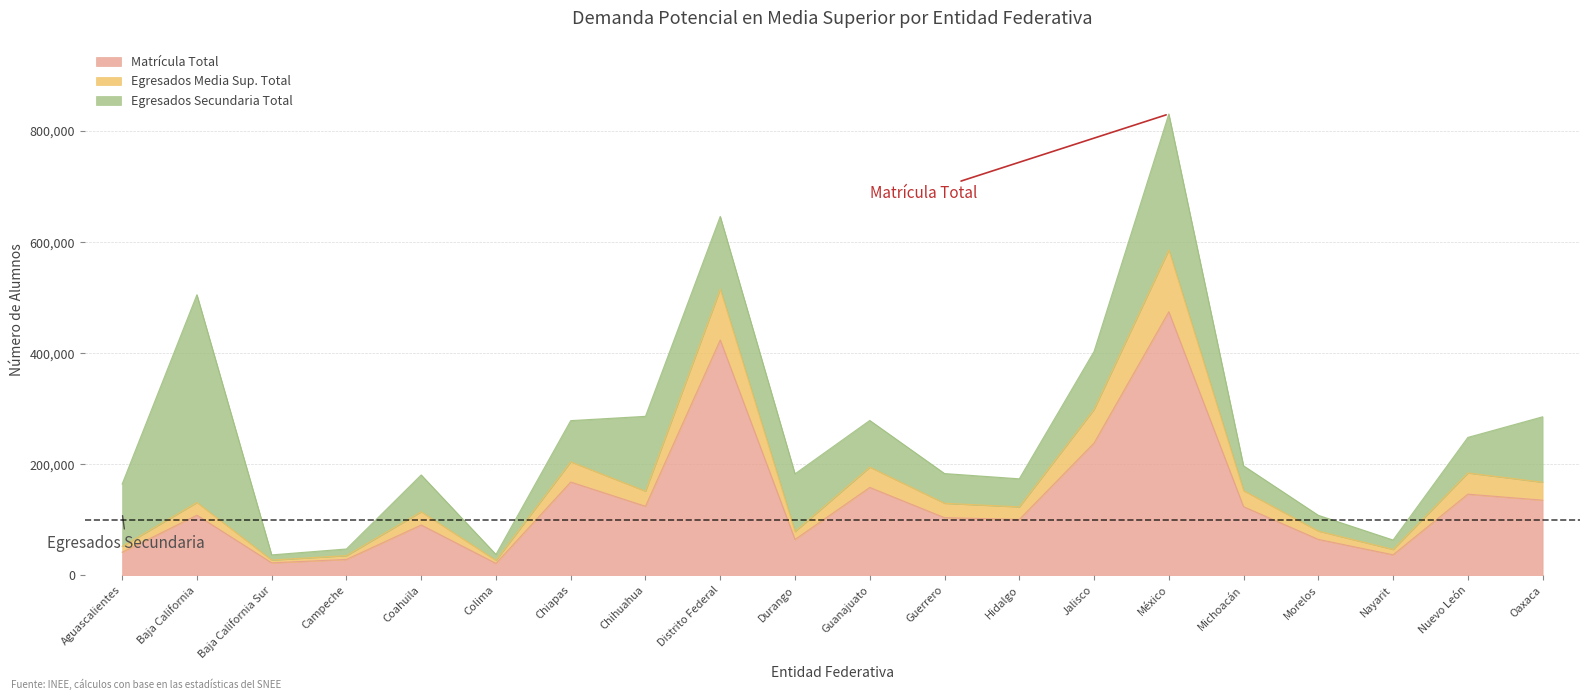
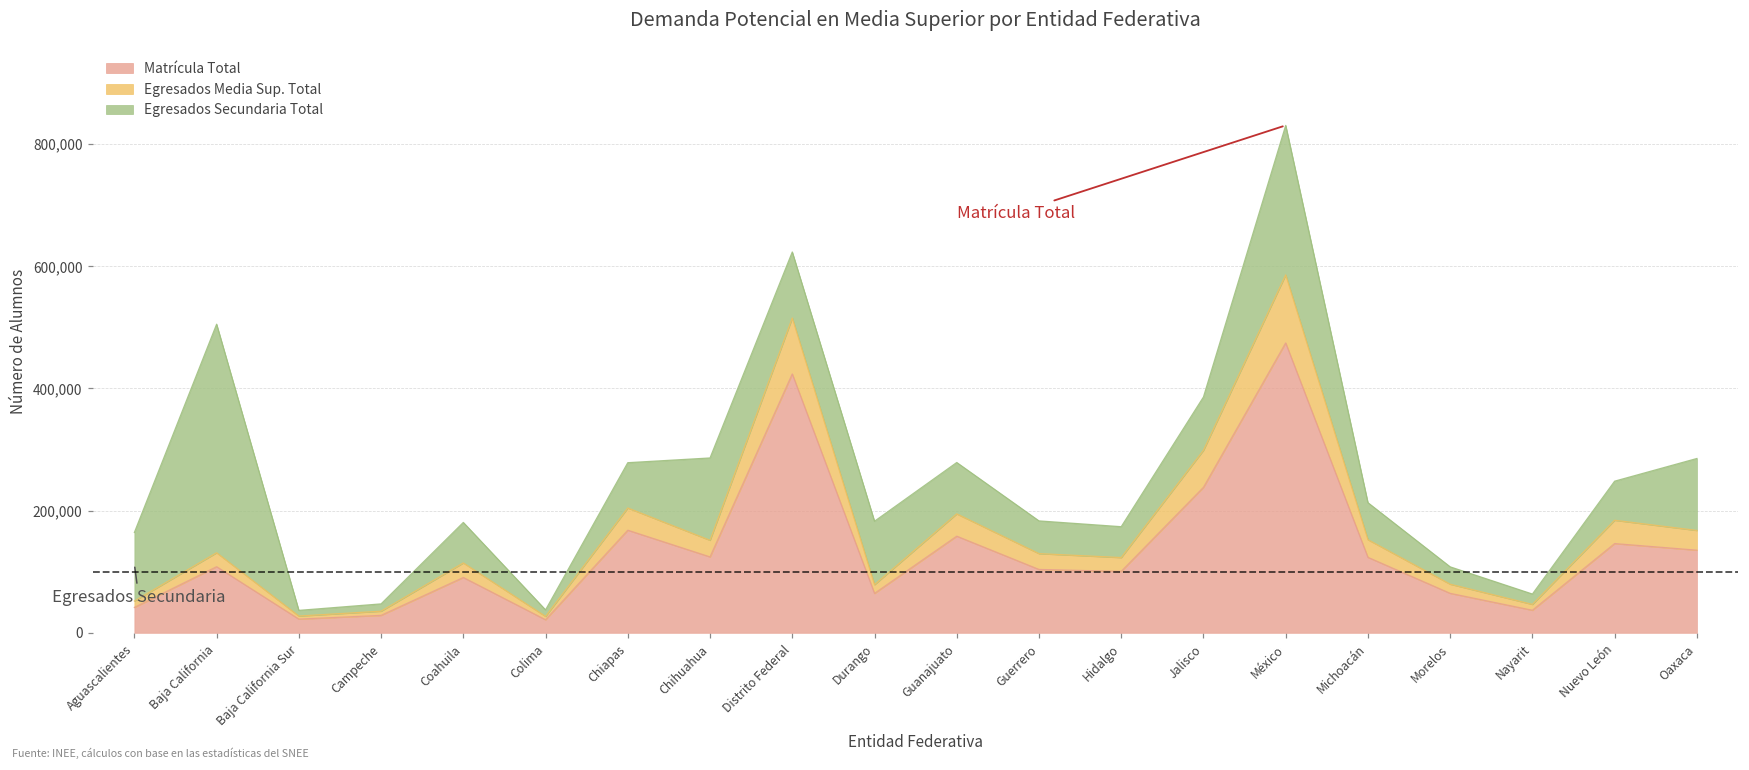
  {
    "Egresados Secundaria Total": {
      "Aguascalientes": "110,000",
      "Baja California": "370,000",
      "Baja California Sur": "10,000",
      "Campeche": "10,000",
      "Coahuila": "70,000",
      "Colima": "10,000",
      "Chiapas": "70,000",
      "Chihuahua": "130,000",
-     "Distrito Federal": "130,000",
+     "Distrito Federal": "110,000",
      "Durango": "100,000",
      "Guanajuato": "80,000",
      "Guerrero": "50,000",
      "Hidalgo": "50,000",
-     "Jalisco": "100,000",
+     "Jalisco": "90,000",
      "México": "240,000",
-     "Michoacán": "40,000",
+     "Michoacán": "60,000",
      "Morelos": "30,000",
      "Nayarit": "20,000",
      "Nuevo León": "60,000",
      "Oaxaca": "120,000"
    }
  }
